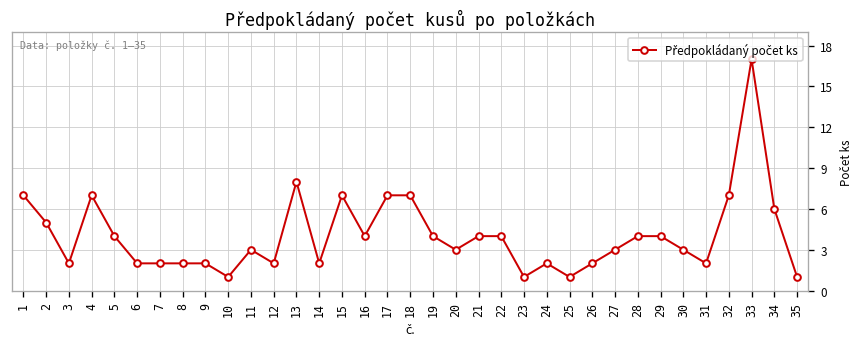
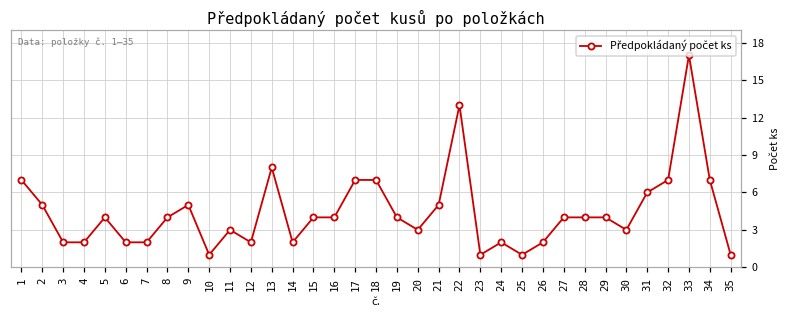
  {
    "1": 7,
    "2": 5,
    "3": 2,
-   "4": 7,
+   "4": 2,
    "5": 4,
    "6": 2,
    "7": 2,
-   "8": 2,
-   "9": 2,
+   "8": 4,
+   "9": 5,
    "10": 1,
    "11": 3,
    "12": 2,
    "13": 8,
    "14": 2,
-   "15": 7,
+   "15": 4,
    "16": 4,
    "17": 7,
    "18": 7,
    "19": 4,
    "20": 3,
-   "21": 4,
-   "22": 4,
+   "21": 5,
+   "22": 13,
    "23": 1,
    "24": 2,
    "25": 1,
    "26": 2,
-   "27": 3,
+   "27": 4,
    "28": 4,
    "29": 4,
    "30": 3,
-   "31": 2,
+   "31": 6,
    "32": 7,
-   "34": 6,
+   "34": 7,
    "35": 1
  }
